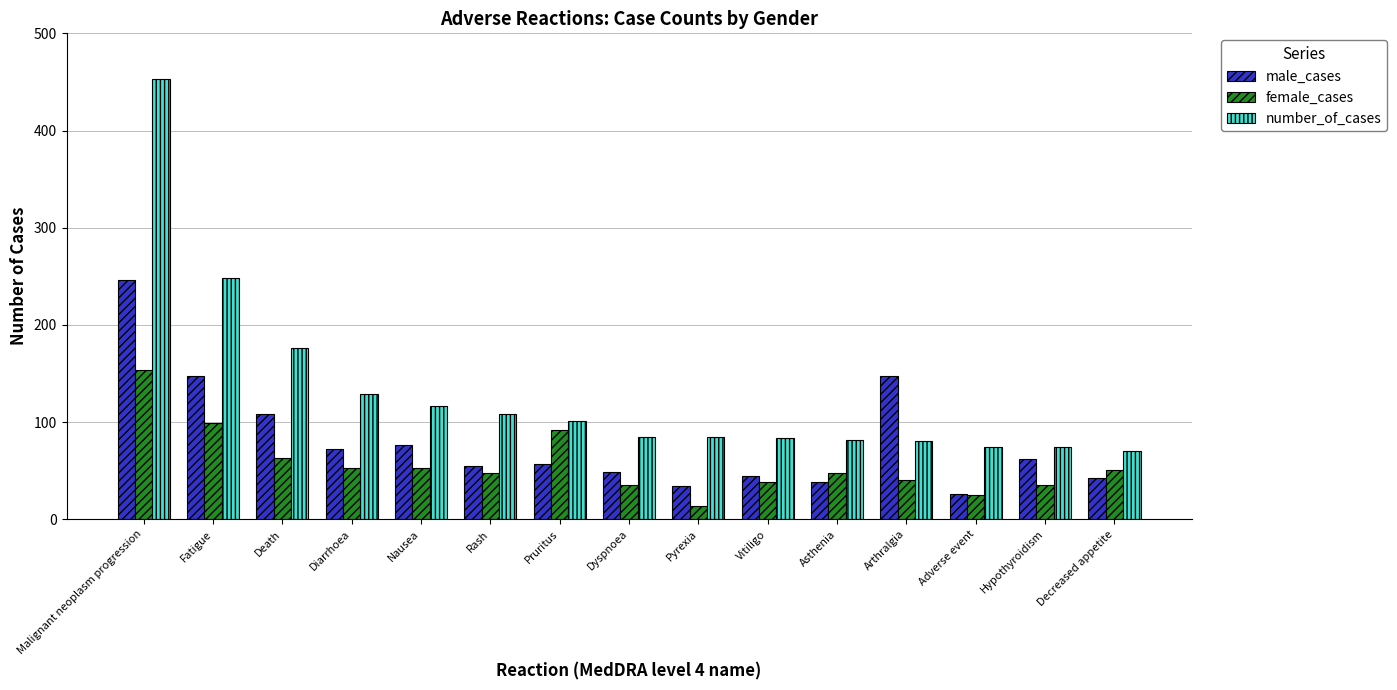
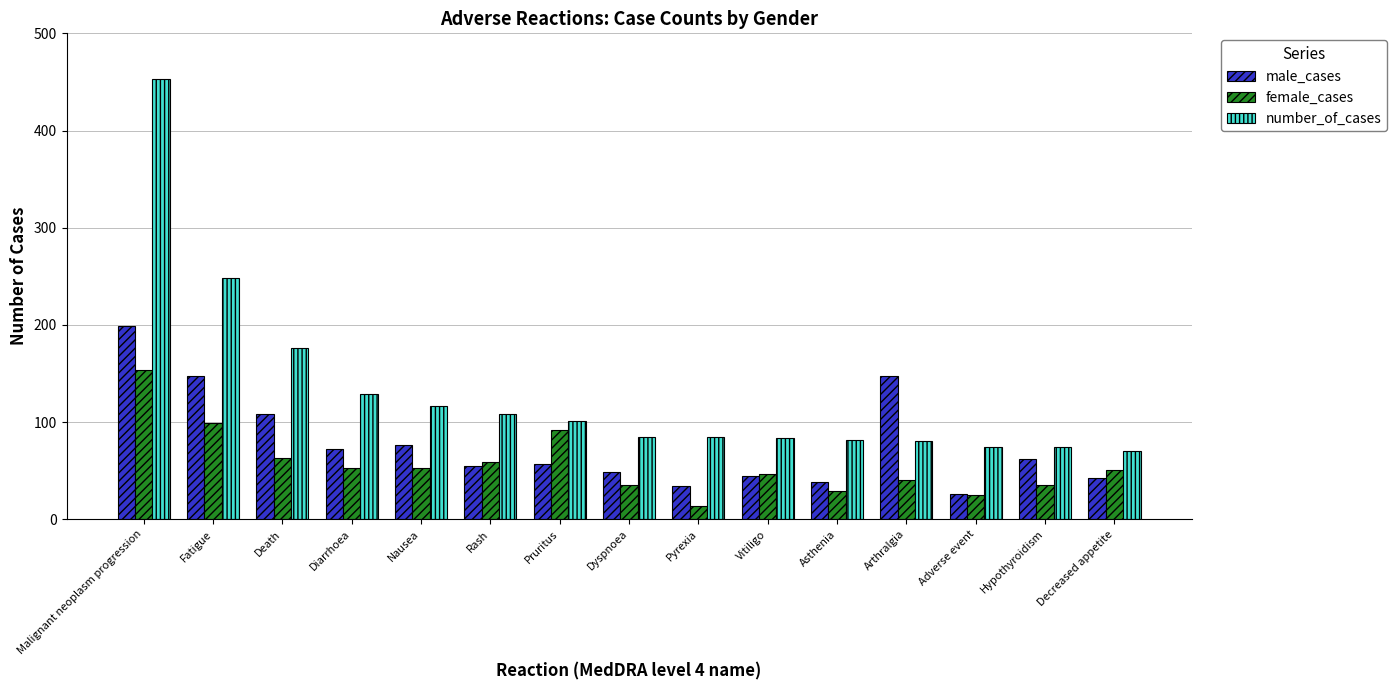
  {
    "male_cases": {
-     "Malignant neoplasm progression": 250,
+     "Malignant neoplasm progression": 200,
      "Fatigue": 150,
      "Death": 110,
      "Diarrhoea": 70,
      "Nausea": 80,
      "Rash": 60,
      "Pruritus": 60,
      "Dyspnoea": 50,
      "Pyrexia": 30,
      "Vitiligo": 40,
      "Asthenia": 40,
      "Arthralgia": 150,
      "Adverse event": 30,
      "Hypothyroidism": 60,
      "Decreased appetite": 40
    },
    "female_cases": {
      "Malignant neoplasm progression": 150,
      "Fatigue": 100,
      "Death": 60,
      "Diarrhoea": 50,
      "Nausea": 50,
-     "Rash": 50,
+     "Rash": 60,
      "Pruritus": 90,
      "Dyspnoea": 40,
      "Pyrexia": 10,
-     "Vitiligo": 40,
-     "Asthenia": 50,
+     "Vitiligo": 50,
+     "Asthenia": 30,
      "Arthralgia": 40,
      "Adverse event": 30,
      "Hypothyroidism": 40,
      "Decreased appetite": 50
    },
    "number_of_cases": {
      "Malignant neoplasm progression": 450,
      "Fatigue": 250,
      "Death": 180,
      "Diarrhoea": 130,
      "Nausea": 120,
      "Rash": 110,
      "Pruritus": 100,
      "Dyspnoea": 90,
      "Pyrexia": 90,
      "Vitiligo": 80,
      "Asthenia": 80,
      "Arthralgia": 80,
      "Adverse event": 70,
      "Hypothyroidism": 70,
      "Decreased appetite": 70
    }
  }
